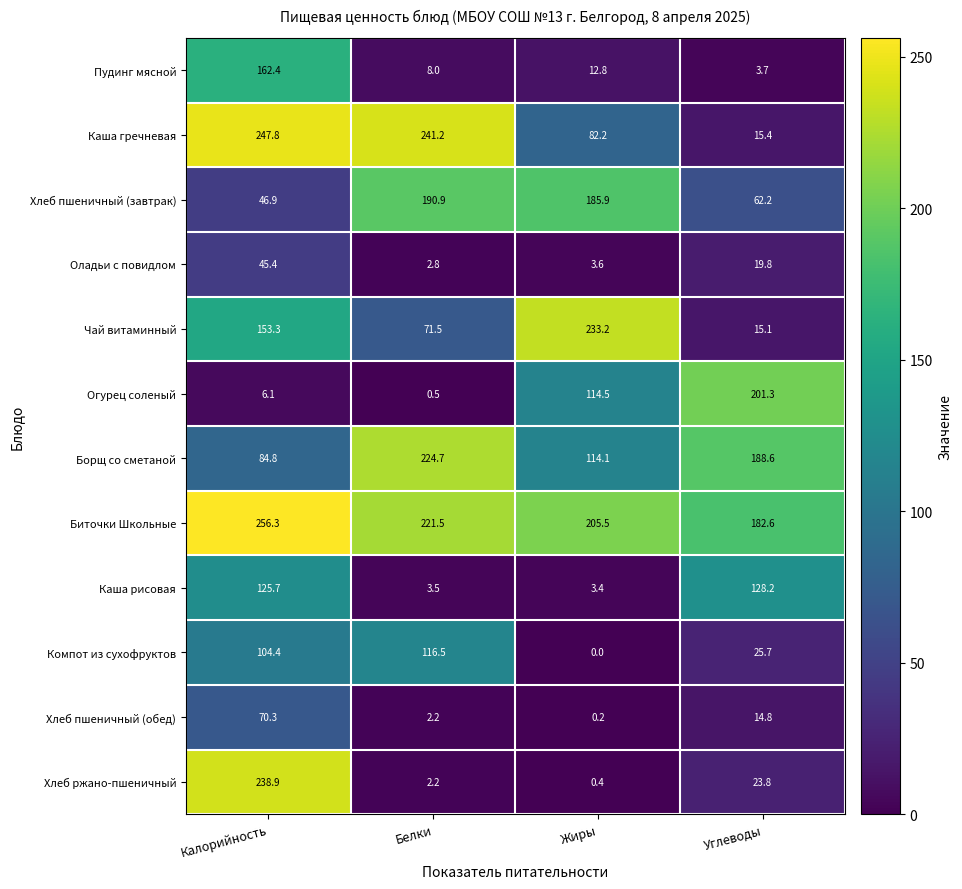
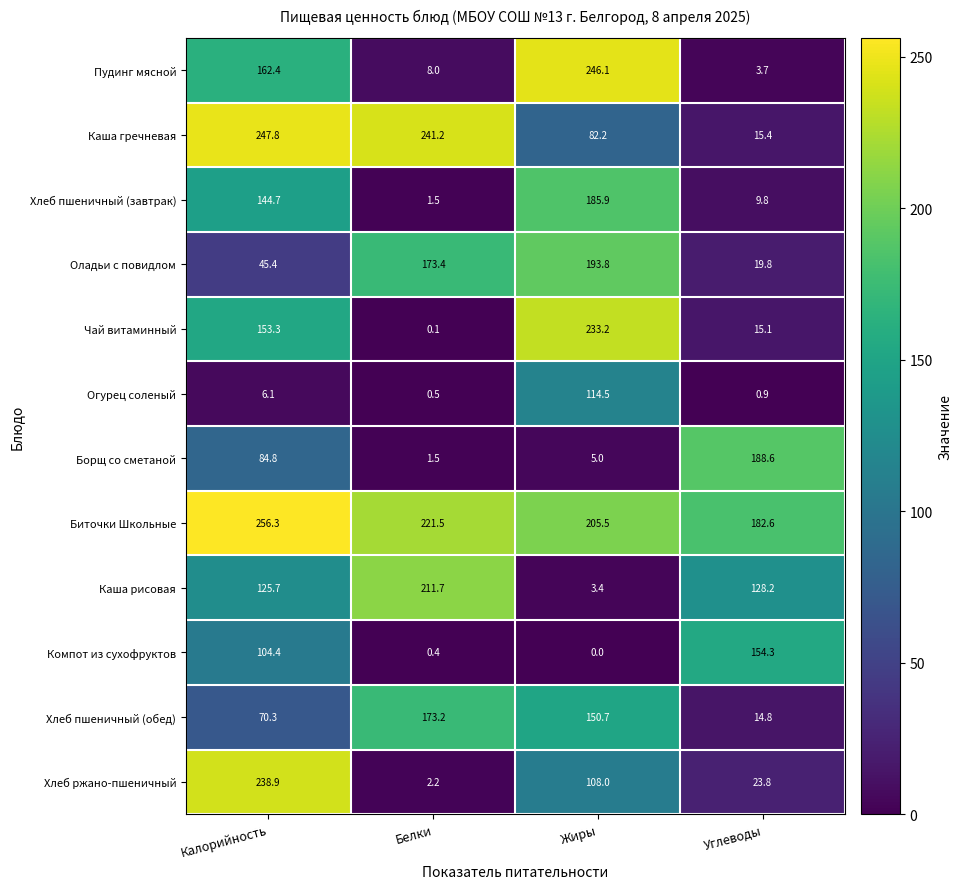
  {
    "Пудинг мясной": {
      "Калорийность": 162.4,
      "Белки": 8.0,
-     "Жиры": 12.8,
+     "Жиры": 246.1,
      "Углеводы": 3.7
    },
    "Каша гречневая": {
      "Калорийность": 247.8,
      "Белки": 241.2,
      "Жиры": 82.2,
      "Углеводы": 15.4
    },
    "Хлеб пшеничный (завтрак)": {
-     "Калорийность": 46.9,
-     "Белки": 190.9,
+     "Калорийность": 144.7,
+     "Белки": 1.5,
      "Жиры": 185.9,
-     "Углеводы": 62.2
+     "Углеводы": 9.8
    },
    "Оладьи с повидлом": {
      "Калорийность": 45.4,
-     "Белки": 2.8,
-     "Жиры": 3.6,
+     "Белки": 173.4,
+     "Жиры": 193.8,
      "Углеводы": 19.8
    },
    "Чай витаминный": {
      "Калорийность": 153.3,
-     "Белки": 71.5,
+     "Белки": 0.1,
      "Жиры": 233.2,
      "Углеводы": 15.1
    },
    "Огурец соленый": {
      "Калорийность": 6.1,
      "Белки": 0.5,
      "Жиры": 114.5,
-     "Углеводы": 201.3
+     "Углеводы": 0.9
    },
    "Борщ со сметаной": {
      "Калорийность": 84.8,
-     "Белки": 224.7,
-     "Жиры": 114.1,
+     "Белки": 1.5,
+     "Жиры": 5.0,
      "Углеводы": 188.6
    },
    "Биточки Школьные": {
      "Калорийность": 256.3,
      "Белки": 221.5,
      "Жиры": 205.5,
      "Углеводы": 182.6
    },
    "Каша рисовая": {
      "Калорийность": 125.7,
-     "Белки": 3.5,
+     "Белки": 211.7,
      "Жиры": 3.4,
      "Углеводы": 128.2
    },
    "Компот из сухофруктов": {
      "Калорийность": 104.4,
-     "Белки": 116.5,
+     "Белки": 0.4,
      "Жиры": 0.0,
-     "Углеводы": 25.7
+     "Углеводы": 154.3
    },
    "Хлеб пшеничный (обед)": {
      "Калорийность": 70.3,
-     "Белки": 2.2,
-     "Жиры": 0.2,
+     "Белки": 173.2,
+     "Жиры": 150.7,
      "Углеводы": 14.8
    },
    "Хлеб ржано-пшеничный": {
      "Калорийность": 238.9,
      "Белки": 2.2,
-     "Жиры": 0.4,
+     "Жиры": 108.0,
      "Углеводы": 23.8
    }
  }
